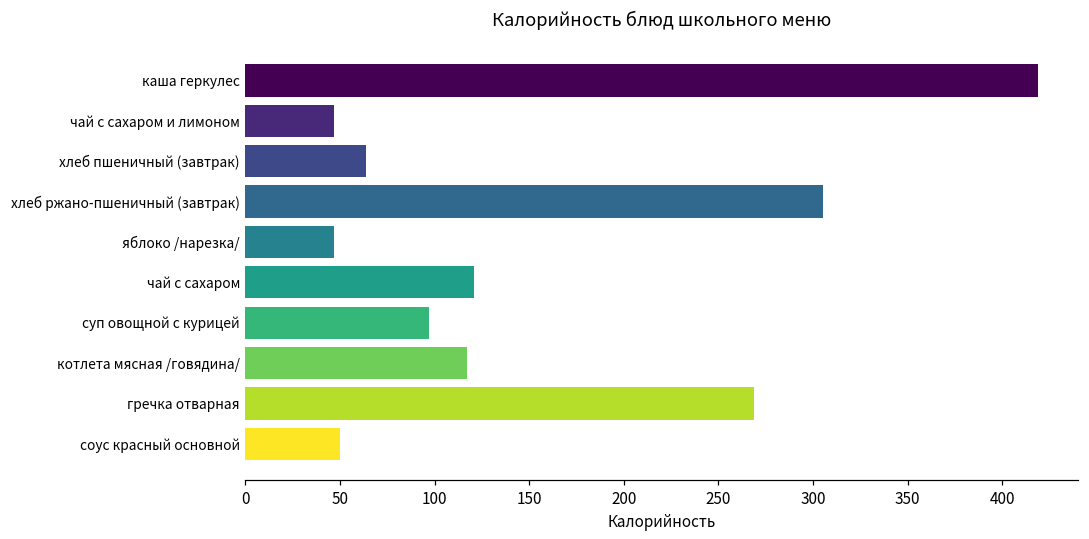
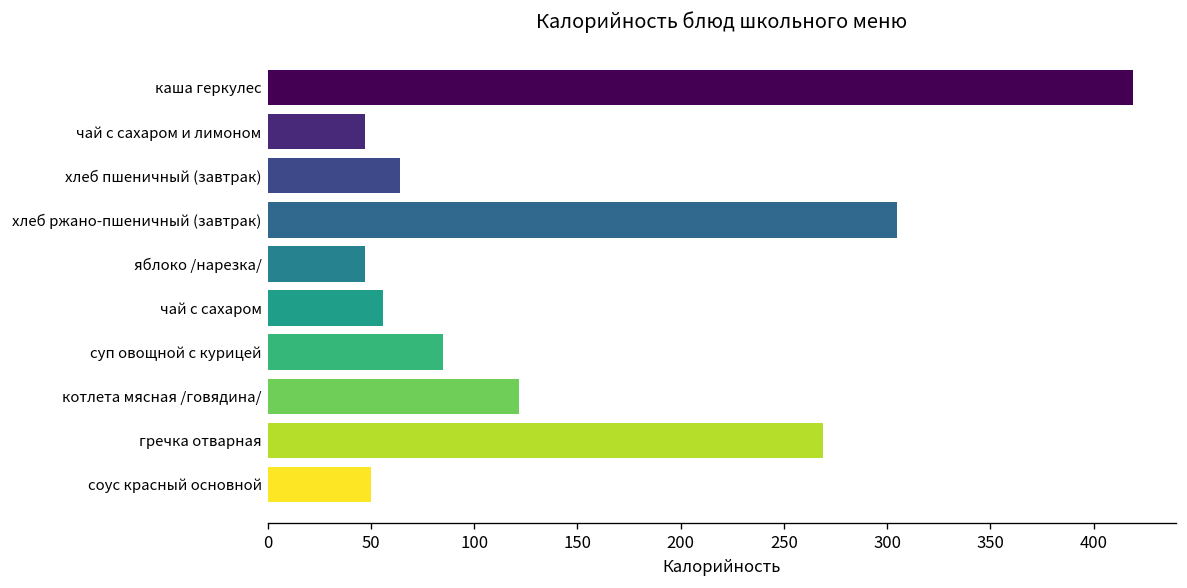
  {
    "каша геркулес": 419,
    "чай с сахаром и лимоном": 47,
    "хлеб пшеничный (завтрак)": 64,
    "хлеб ржано-пшеничный (завтрак)": 305,
    "яблоко /нарезка/": 47,
-   "чай с сахаром": 121,
-   "суп овощной с курицей": 97,
-   "котлета мясная /говядина/": 117,
+   "чай с сахаром": 56,
+   "суп овощной с курицей": 85,
+   "котлета мясная /говядина/": 122,
    "гречка отварная": 269,
    "соус красный основной": 50
  }
